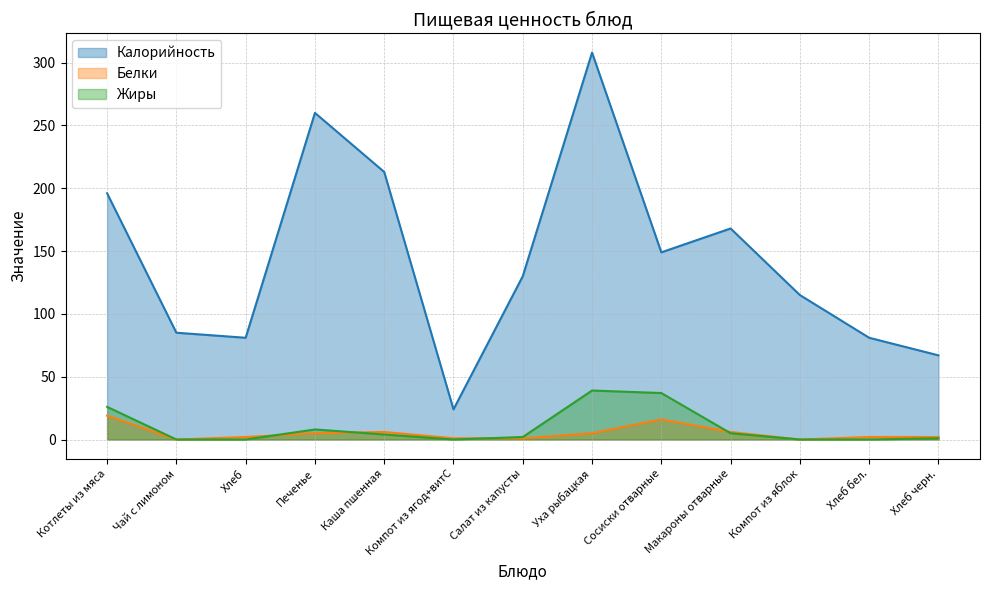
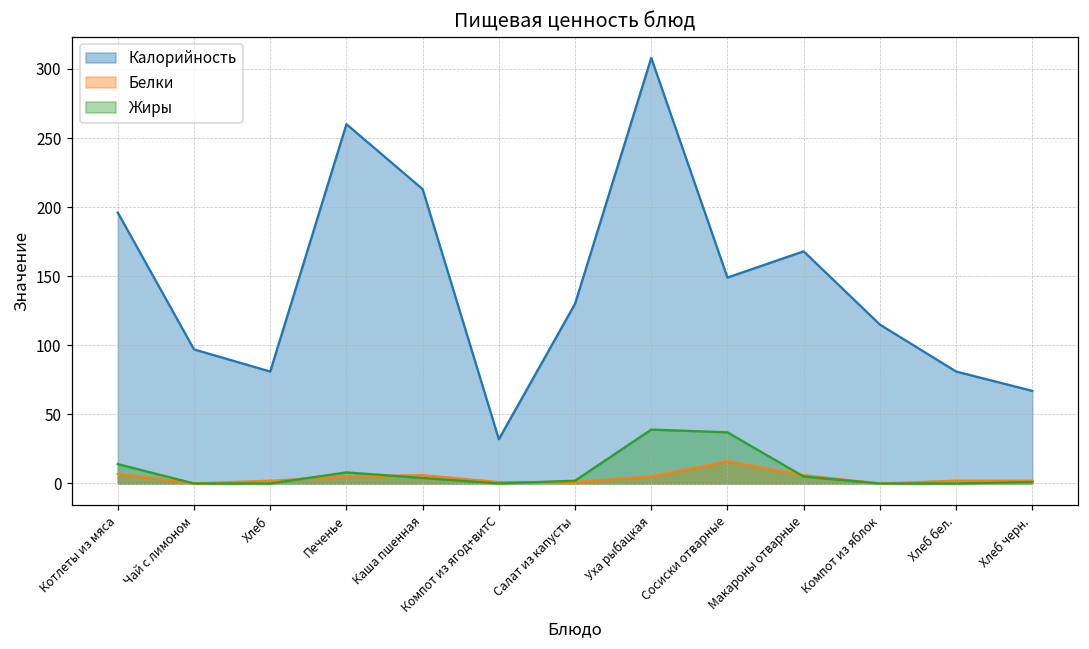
  {
    "Калорийность": {
      "Котлеты из мяса": 196,
-     "Чай с лимоном": 85,
+     "Чай с лимоном": 97,
      "Хлеб": 81,
      "Печенье": 260,
      "Каша пшенная": 213,
-     "Компот из ягод+витС": 24,
+     "Компот из ягод+витС": 32,
      "Салат из капусты": 130,
      "Уха рыбацкая": 308,
      "Сосиски отварные": 149,
      "Макароны отварные": 168,
      "Компот из яблок": 115,
      "Хлеб бел.": 81,
      "Хлеб черн.": 67
    },
    "Белки": {
-     "Котлеты из мяса": 19,
+     "Котлеты из мяса": 7,
      "Печенье": 5,
      "Уха рыбацкая": 5,
      "Сосиски отварные": 16
    },
    "Жиры": {
-     "Котлеты из мяса": 26,
+     "Котлеты из мяса": 14,
      "Печенье": 8,
      "Уха рыбацкая": 39,
      "Сосиски отварные": 37
    }
  }
